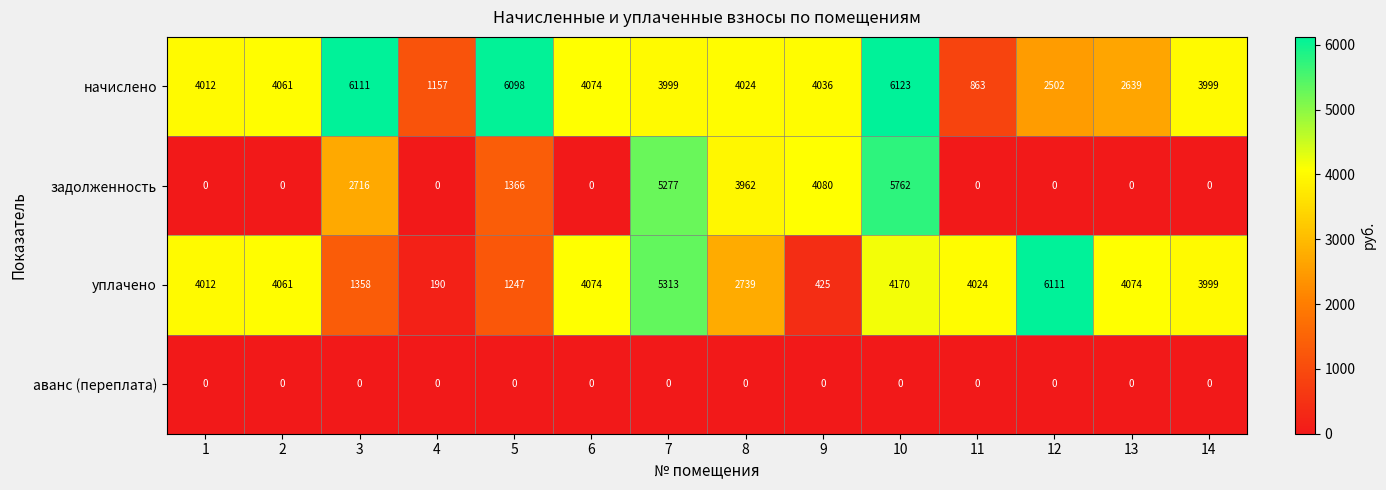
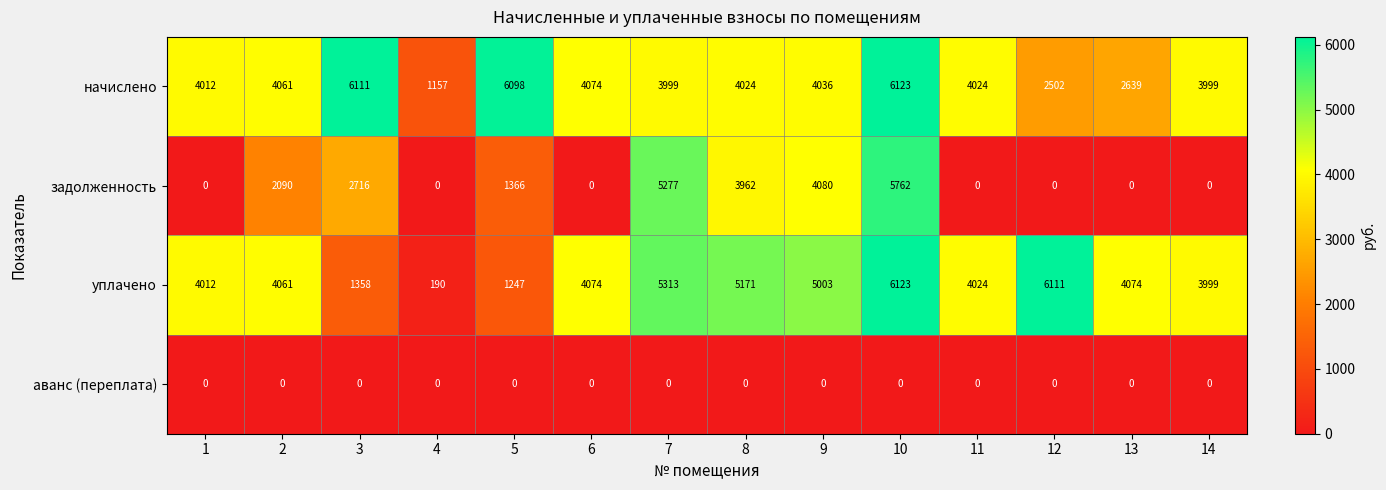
  {
    "начислено": {
      "1": 4012,
      "2": 4061,
      "3": 6111,
      "4": 1157,
      "5": 6098,
      "6": 4074,
      "7": 3999,
      "8": 4024,
      "9": 4036,
      "10": 6123,
-     "11": 863,
+     "11": 4024,
      "12": 2502,
      "13": 2639,
      "14": 3999
    },
    "задолженность": {
      "1": 0,
-     "2": 0,
+     "2": 2090,
      "3": 2716,
      "4": 0,
      "5": 1366,
      "6": 0,
      "7": 5277,
      "8": 3962,
      "9": 4080,
      "10": 5762,
      "11": 0,
      "12": 0,
      "13": 0,
      "14": 0
    },
    "уплачено": {
      "1": 4012,
      "2": 4061,
      "3": 1358,
      "4": 190,
      "5": 1247,
      "6": 4074,
      "7": 5313,
-     "8": 2739,
-     "9": 425,
-     "10": 4170,
+     "8": 5171,
+     "9": 5003,
+     "10": 6123,
      "11": 4024,
      "12": 6111,
      "13": 4074,
      "14": 3999
    },
    "аванс (переплата)": {
      "1": 0,
      "2": 0,
      "3": 0,
      "4": 0,
      "5": 0,
      "6": 0,
      "7": 0,
      "8": 0,
      "9": 0,
      "10": 0,
      "11": 0,
      "12": 0,
      "13": 0,
      "14": 0
    }
  }
